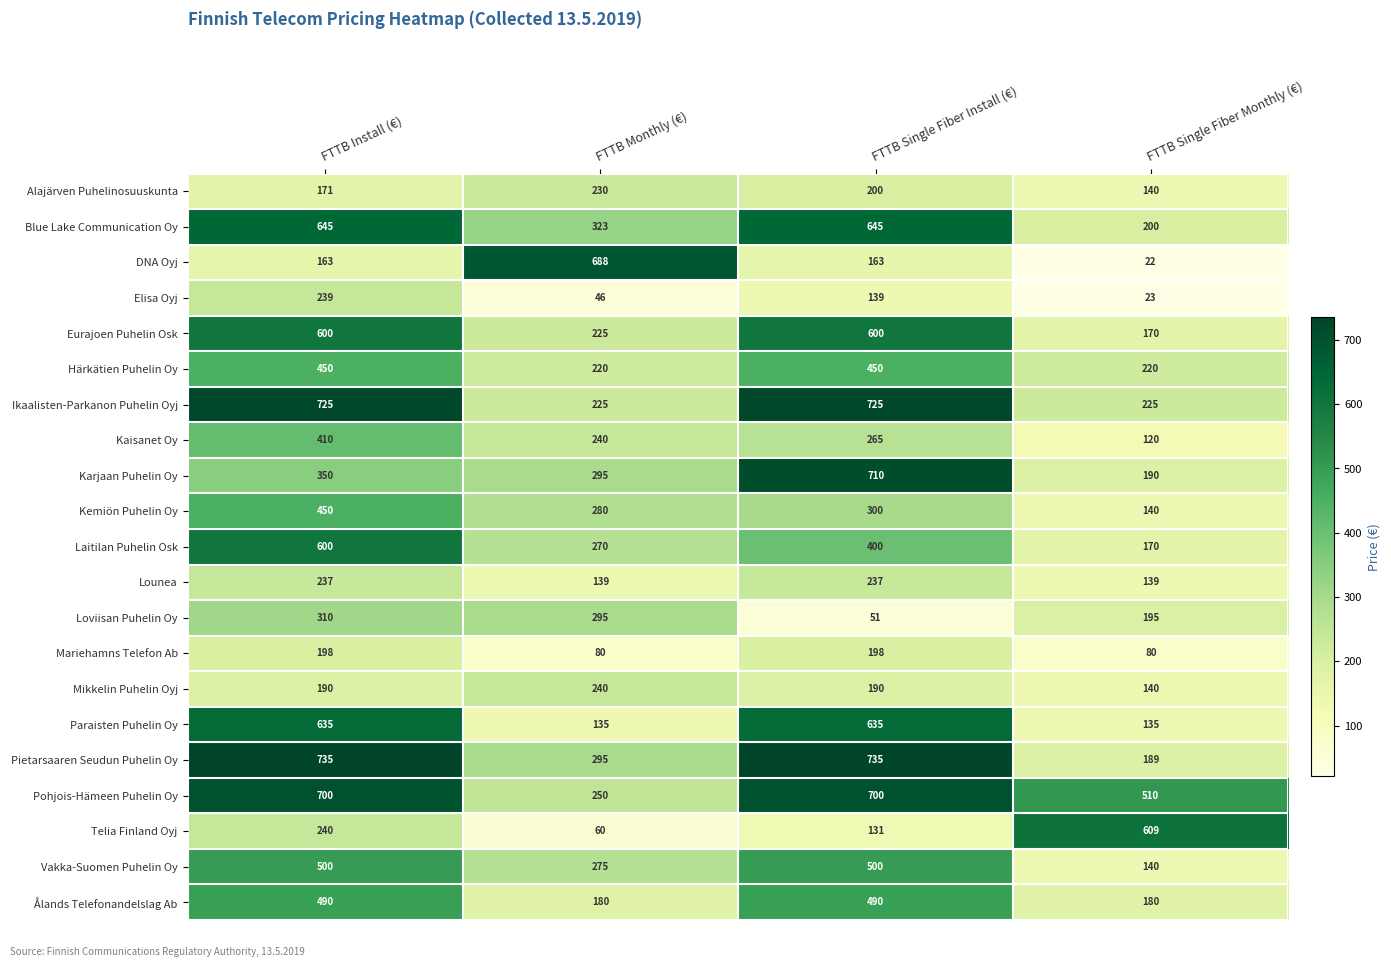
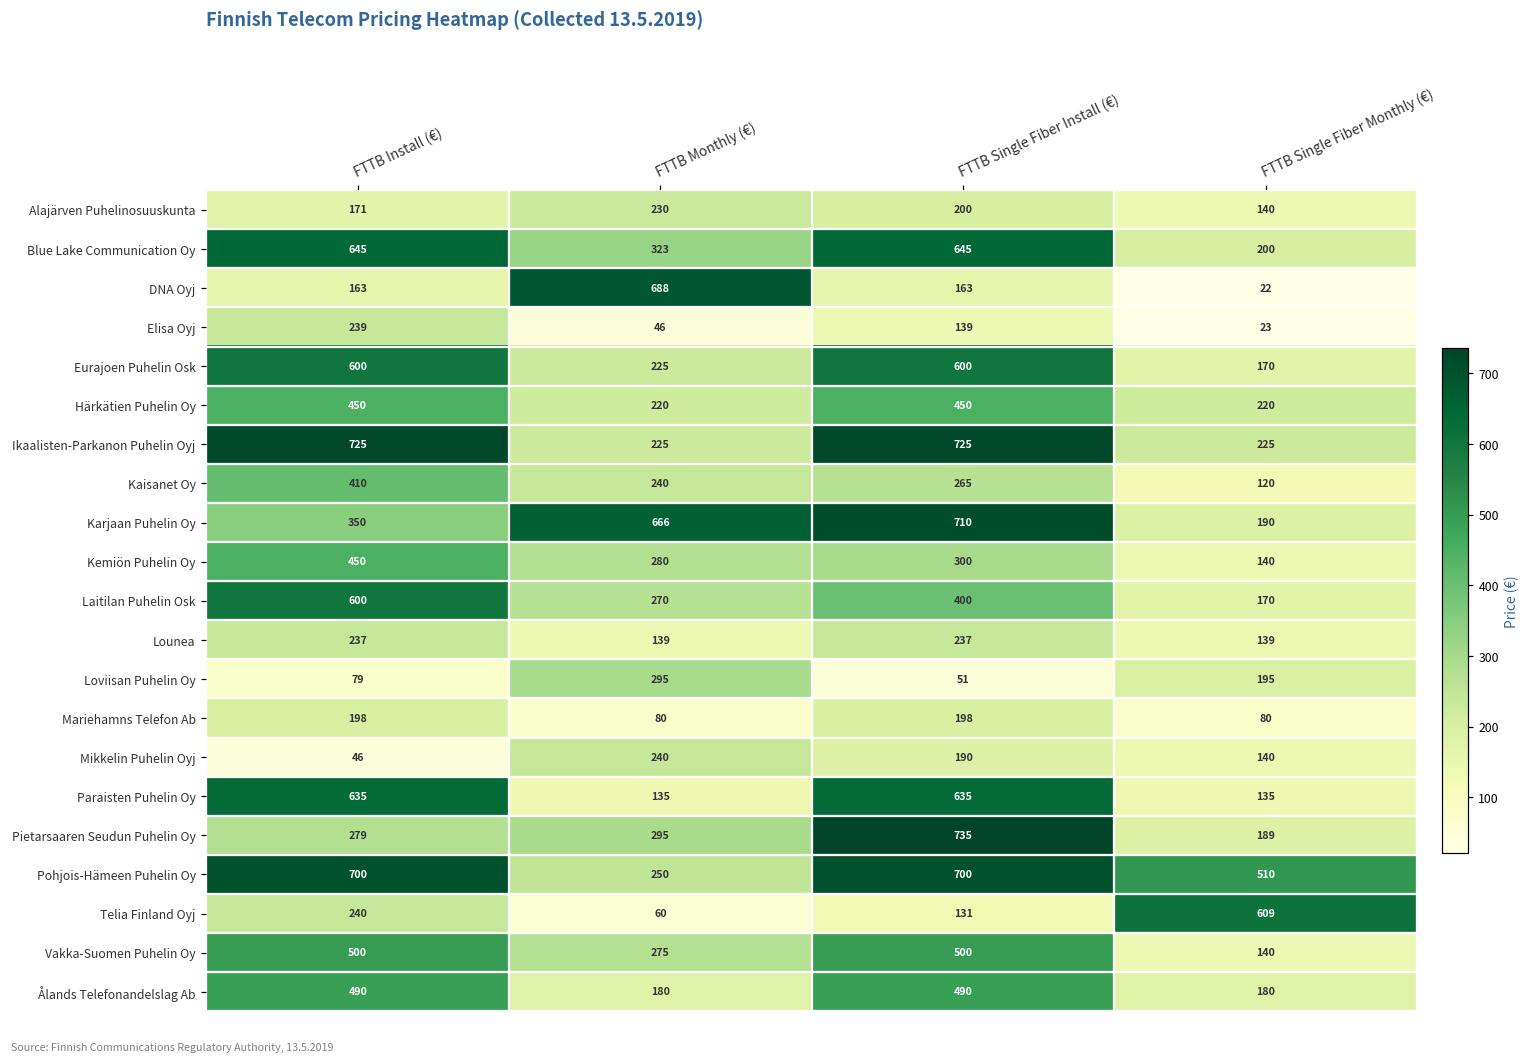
  {
    "Alajärven Puhelinosuuskunta": {
      "FTTB Install (€)": 171,
      "FTTB Monthly (€)": 230,
      "FTTB Single Fiber Install (€)": 200,
      "FTTB Single Fiber Monthly (€)": 140
    },
    "Blue Lake Communication Oy": {
      "FTTB Install (€)": 645,
      "FTTB Monthly (€)": 323,
      "FTTB Single Fiber Install (€)": 645,
      "FTTB Single Fiber Monthly (€)": 200
    },
    "DNA Oyj": {
      "FTTB Install (€)": 163,
      "FTTB Monthly (€)": 688,
      "FTTB Single Fiber Install (€)": 163,
      "FTTB Single Fiber Monthly (€)": 22
    },
    "Elisa Oyj": {
      "FTTB Install (€)": 239,
      "FTTB Monthly (€)": 46,
      "FTTB Single Fiber Install (€)": 139,
      "FTTB Single Fiber Monthly (€)": 23
    },
    "Eurajoen Puhelin Osk": {
      "FTTB Install (€)": 600,
      "FTTB Monthly (€)": 225,
      "FTTB Single Fiber Install (€)": 600,
      "FTTB Single Fiber Monthly (€)": 170
    },
    "Härkätien Puhelin Oy": {
      "FTTB Install (€)": 450,
      "FTTB Monthly (€)": 220,
      "FTTB Single Fiber Install (€)": 450,
      "FTTB Single Fiber Monthly (€)": 220
    },
    "Ikaalisten-Parkanon Puhelin Oyj": {
      "FTTB Install (€)": 725,
      "FTTB Monthly (€)": 225,
      "FTTB Single Fiber Install (€)": 725,
      "FTTB Single Fiber Monthly (€)": 225
    },
    "Kaisanet Oy": {
      "FTTB Install (€)": 410,
      "FTTB Monthly (€)": 240,
      "FTTB Single Fiber Install (€)": 265,
      "FTTB Single Fiber Monthly (€)": 120
    },
    "Karjaan Puhelin Oy": {
      "FTTB Install (€)": 350,
-     "FTTB Monthly (€)": 295,
+     "FTTB Monthly (€)": 666,
      "FTTB Single Fiber Install (€)": 710,
      "FTTB Single Fiber Monthly (€)": 190
    },
    "Kemiön Puhelin Oy": {
      "FTTB Install (€)": 450,
      "FTTB Monthly (€)": 280,
      "FTTB Single Fiber Install (€)": 300,
      "FTTB Single Fiber Monthly (€)": 140
    },
    "Laitilan Puhelin Osk": {
      "FTTB Install (€)": 600,
      "FTTB Monthly (€)": 270,
      "FTTB Single Fiber Install (€)": 400,
      "FTTB Single Fiber Monthly (€)": 170
    },
    "Lounea": {
      "FTTB Install (€)": 237,
      "FTTB Monthly (€)": 139,
      "FTTB Single Fiber Install (€)": 237,
      "FTTB Single Fiber Monthly (€)": 139
    },
    "Loviisan Puhelin Oy": {
-     "FTTB Install (€)": 310,
+     "FTTB Install (€)": 79,
      "FTTB Monthly (€)": 295,
      "FTTB Single Fiber Install (€)": 51,
      "FTTB Single Fiber Monthly (€)": 195
    },
    "Mariehamns Telefon Ab": {
      "FTTB Install (€)": 198,
      "FTTB Monthly (€)": 80,
      "FTTB Single Fiber Install (€)": 198,
      "FTTB Single Fiber Monthly (€)": 80
    },
    "Mikkelin Puhelin Oyj": {
-     "FTTB Install (€)": 190,
+     "FTTB Install (€)": 46,
      "FTTB Monthly (€)": 240,
      "FTTB Single Fiber Install (€)": 190,
      "FTTB Single Fiber Monthly (€)": 140
    },
    "Paraisten Puhelin Oy": {
      "FTTB Install (€)": 635,
      "FTTB Monthly (€)": 135,
      "FTTB Single Fiber Install (€)": 635,
      "FTTB Single Fiber Monthly (€)": 135
    },
    "Pietarsaaren Seudun Puhelin Oy": {
-     "FTTB Install (€)": 735,
+     "FTTB Install (€)": 279,
      "FTTB Monthly (€)": 295,
      "FTTB Single Fiber Install (€)": 735,
      "FTTB Single Fiber Monthly (€)": 189
    },
    "Pohjois-Hämeen Puhelin Oy": {
      "FTTB Install (€)": 700,
      "FTTB Monthly (€)": 250,
      "FTTB Single Fiber Install (€)": 700,
      "FTTB Single Fiber Monthly (€)": 510
    },
    "Telia Finland Oyj": {
      "FTTB Install (€)": 240,
      "FTTB Monthly (€)": 60,
      "FTTB Single Fiber Install (€)": 131,
      "FTTB Single Fiber Monthly (€)": 609
    },
    "Vakka-Suomen Puhelin Oy": {
      "FTTB Install (€)": 500,
      "FTTB Monthly (€)": 275,
      "FTTB Single Fiber Install (€)": 500,
      "FTTB Single Fiber Monthly (€)": 140
    },
    "Ålands Telefonandelslag Ab": {
      "FTTB Install (€)": 490,
      "FTTB Monthly (€)": 180,
      "FTTB Single Fiber Install (€)": 490,
      "FTTB Single Fiber Monthly (€)": 180
    }
  }
